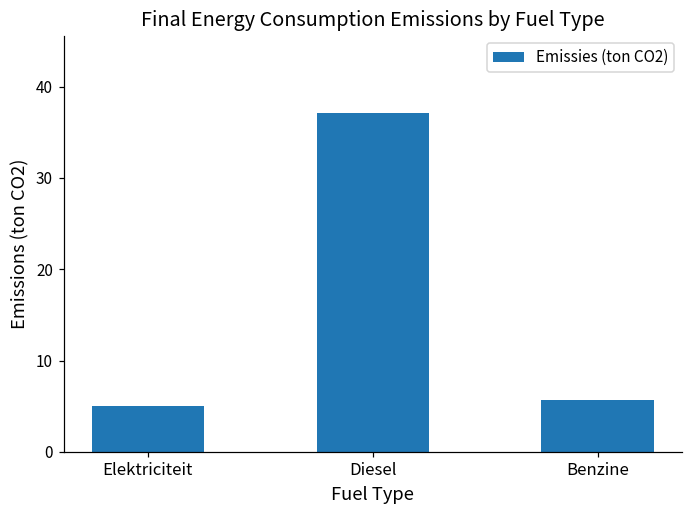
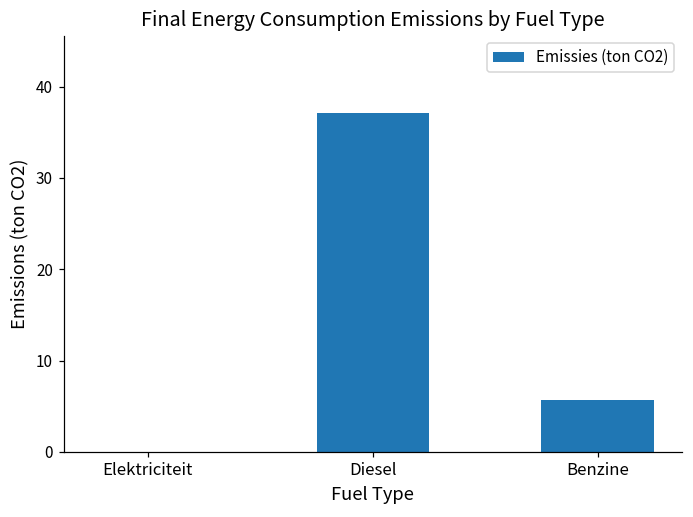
  {
-   "Elektriciteit": 5,
+   "Elektriciteit": 0,
    "Diesel": 37,
    "Benzine": 6
  }
